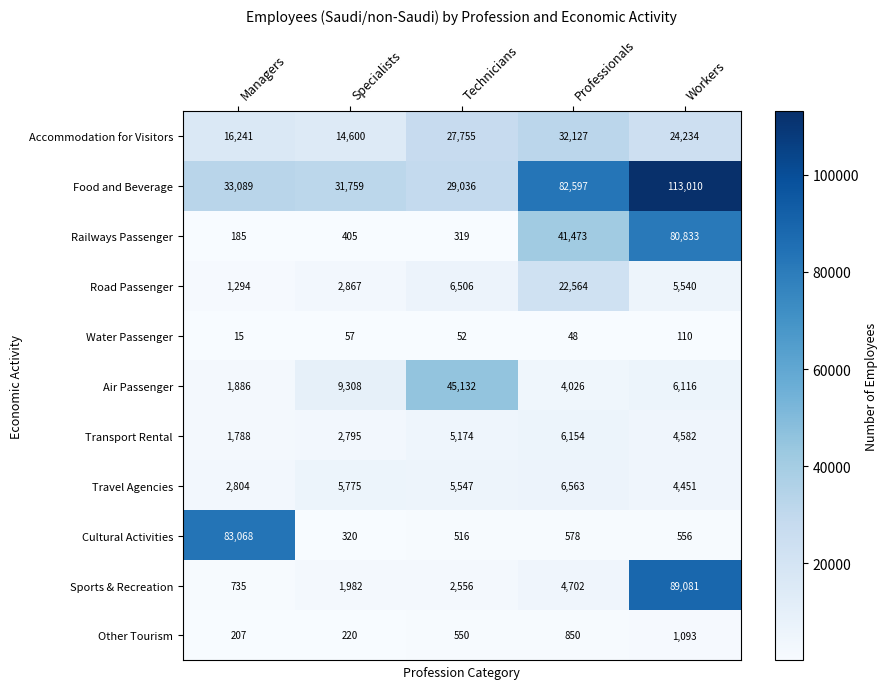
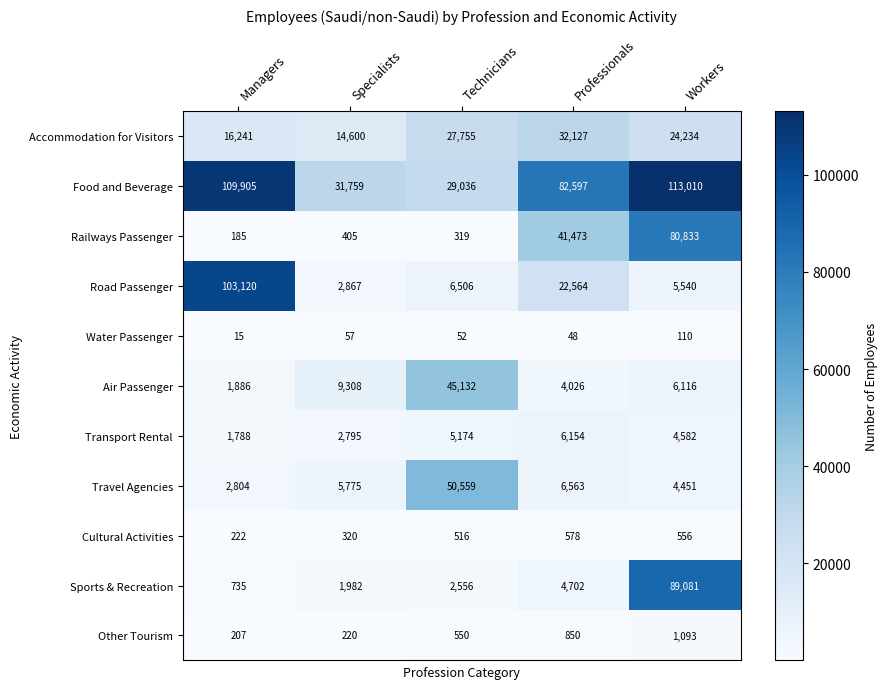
  {
    "Accommodation for Visitors": {
      "Managers": "16,241",
      "Specialists": "14,600",
      "Technicians": "27,755",
      "Professionals": "32,127",
      "Workers": "24,234"
    },
    "Food and Beverage": {
-     "Managers": "33,089",
+     "Managers": "109,905",
      "Specialists": "31,759",
      "Technicians": "29,036",
      "Professionals": "82,597",
      "Workers": "113,010"
    },
    "Railways Passenger": {
      "Managers": "185",
      "Specialists": "405",
      "Technicians": "319",
      "Professionals": "41,473",
      "Workers": "80,833"
    },
    "Road Passenger": {
-     "Managers": "1,294",
+     "Managers": "103,120",
      "Specialists": "2,867",
      "Technicians": "6,506",
      "Professionals": "22,564",
      "Workers": "5,540"
    },
    "Water Passenger": {
      "Managers": "15",
      "Specialists": "57",
      "Technicians": "52",
      "Professionals": "48",
      "Workers": "110"
    },
    "Air Passenger": {
      "Managers": "1,886",
      "Specialists": "9,308",
      "Technicians": "45,132",
      "Professionals": "4,026",
      "Workers": "6,116"
    },
    "Transport Rental": {
      "Managers": "1,788",
      "Specialists": "2,795",
      "Technicians": "5,174",
      "Professionals": "6,154",
      "Workers": "4,582"
    },
    "Travel Agencies": {
      "Managers": "2,804",
      "Specialists": "5,775",
-     "Technicians": "5,547",
+     "Technicians": "50,559",
      "Professionals": "6,563",
      "Workers": "4,451"
    },
    "Cultural Activities": {
-     "Managers": "83,068",
+     "Managers": "222",
      "Specialists": "320",
      "Technicians": "516",
      "Professionals": "578",
      "Workers": "556"
    },
    "Sports & Recreation": {
      "Managers": "735",
      "Specialists": "1,982",
      "Technicians": "2,556",
      "Professionals": "4,702",
      "Workers": "89,081"
    },
    "Other Tourism": {
      "Managers": "207",
      "Specialists": "220",
      "Technicians": "550",
      "Professionals": "850",
      "Workers": "1,093"
    }
  }
